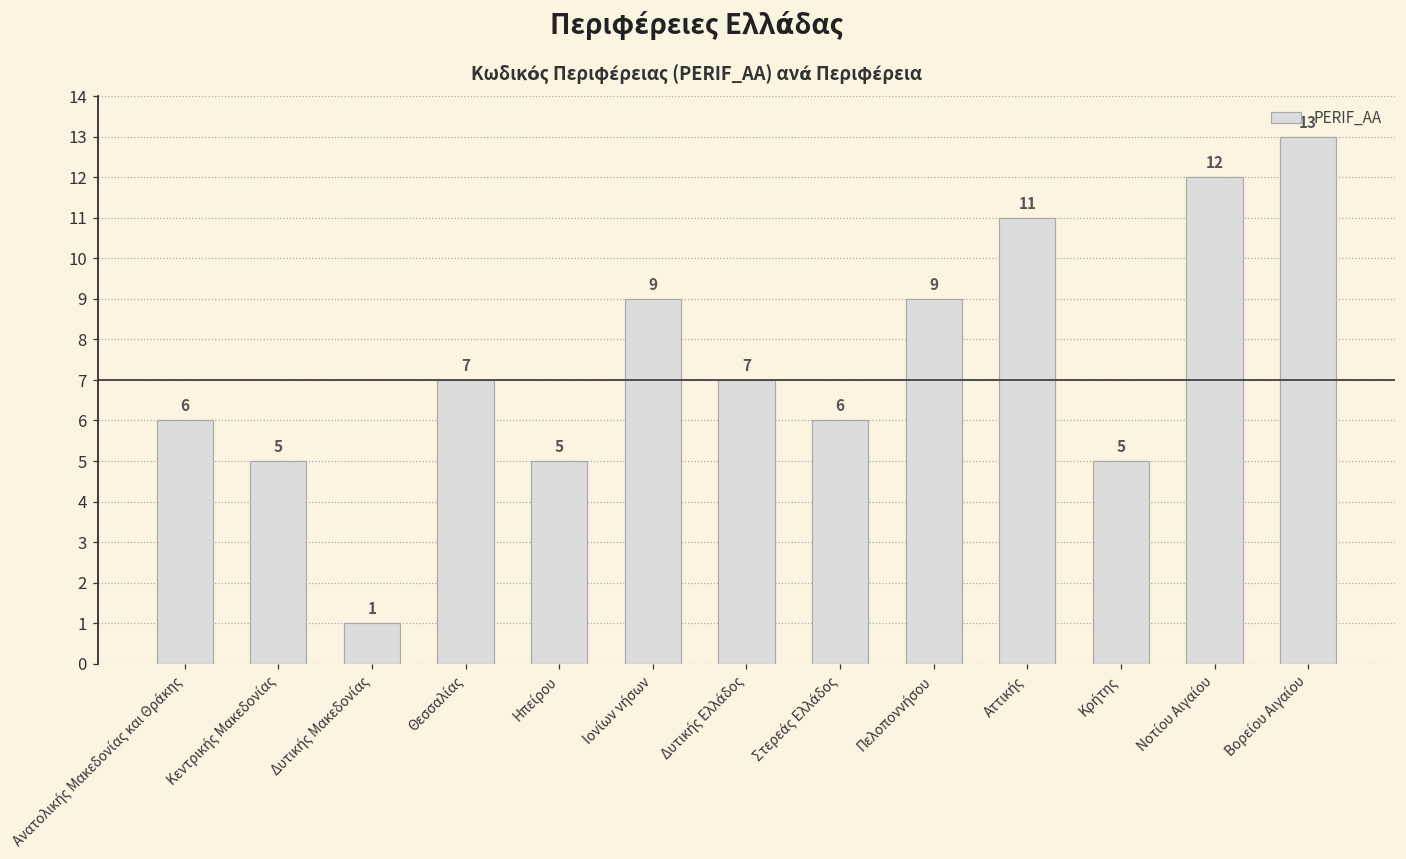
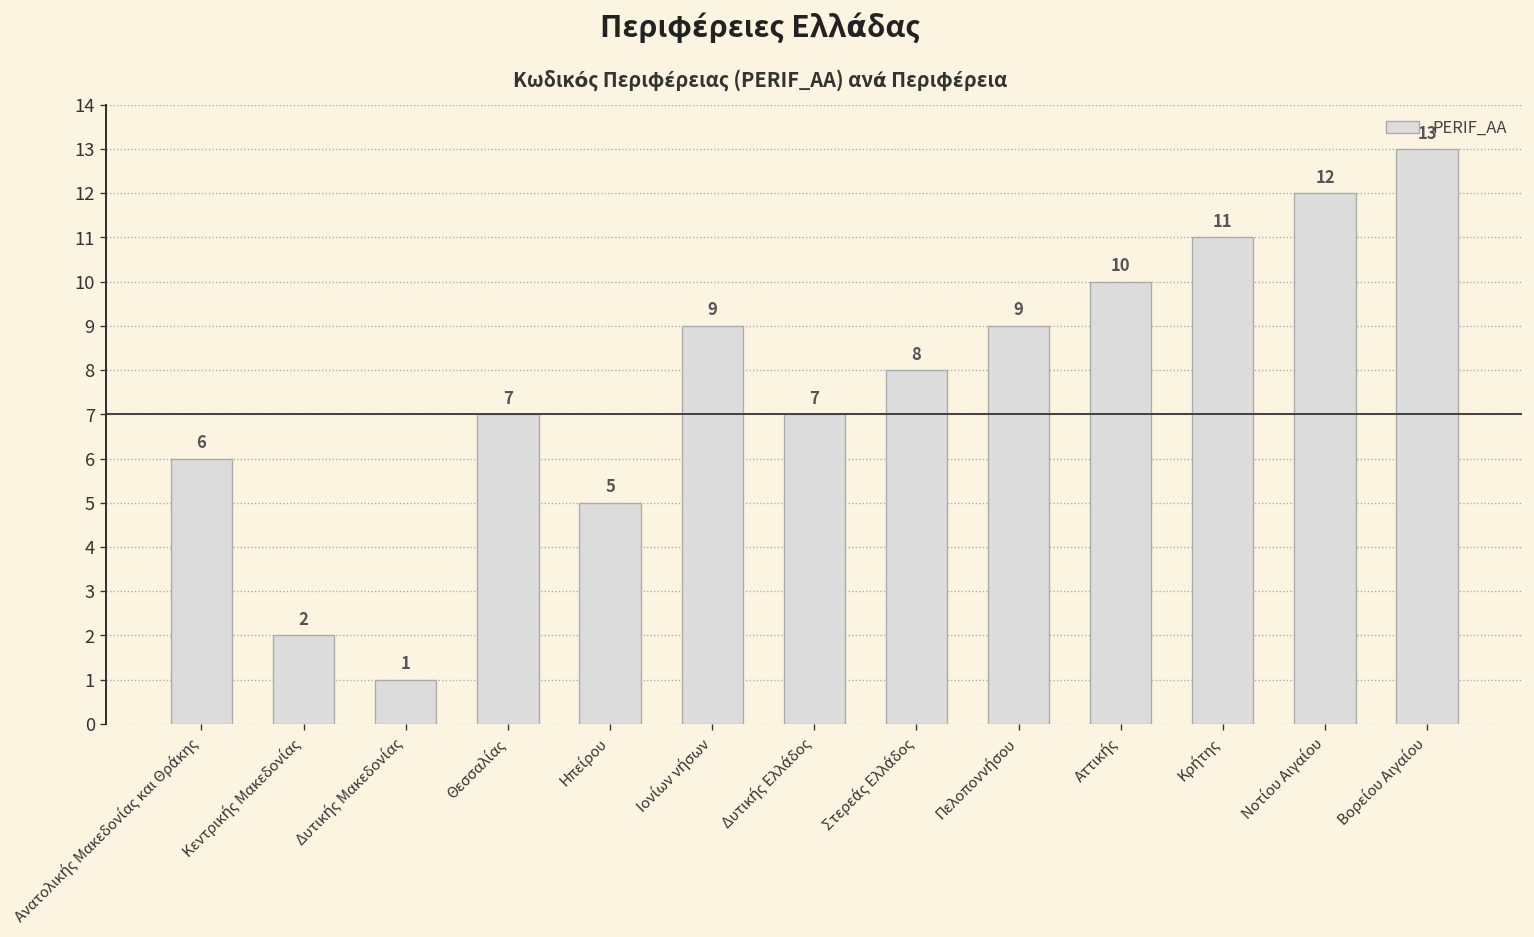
  {
    "Ανατολικής Μακεδονίας και Θράκης": 6,
-   "Κεντρικής Μακεδονίας": 5,
+   "Κεντρικής Μακεδονίας": 2,
    "Δυτικής Μακεδονίας": 1,
    "Θεσσαλίας": 7,
    "Ηπείρου": 5,
    "Ιονίων νήσων": 9,
    "Δυτικής Ελλάδος": 7,
-   "Στερεάς Ελλάδος": 6,
+   "Στερεάς Ελλάδος": 8,
    "Πελοποννήσου": 9,
-   "Αττικής": 11,
-   "Κρήτης": 5,
+   "Αττικής": 10,
+   "Κρήτης": 11,
    "Νοτίου Αιγαίου": 12
  }
